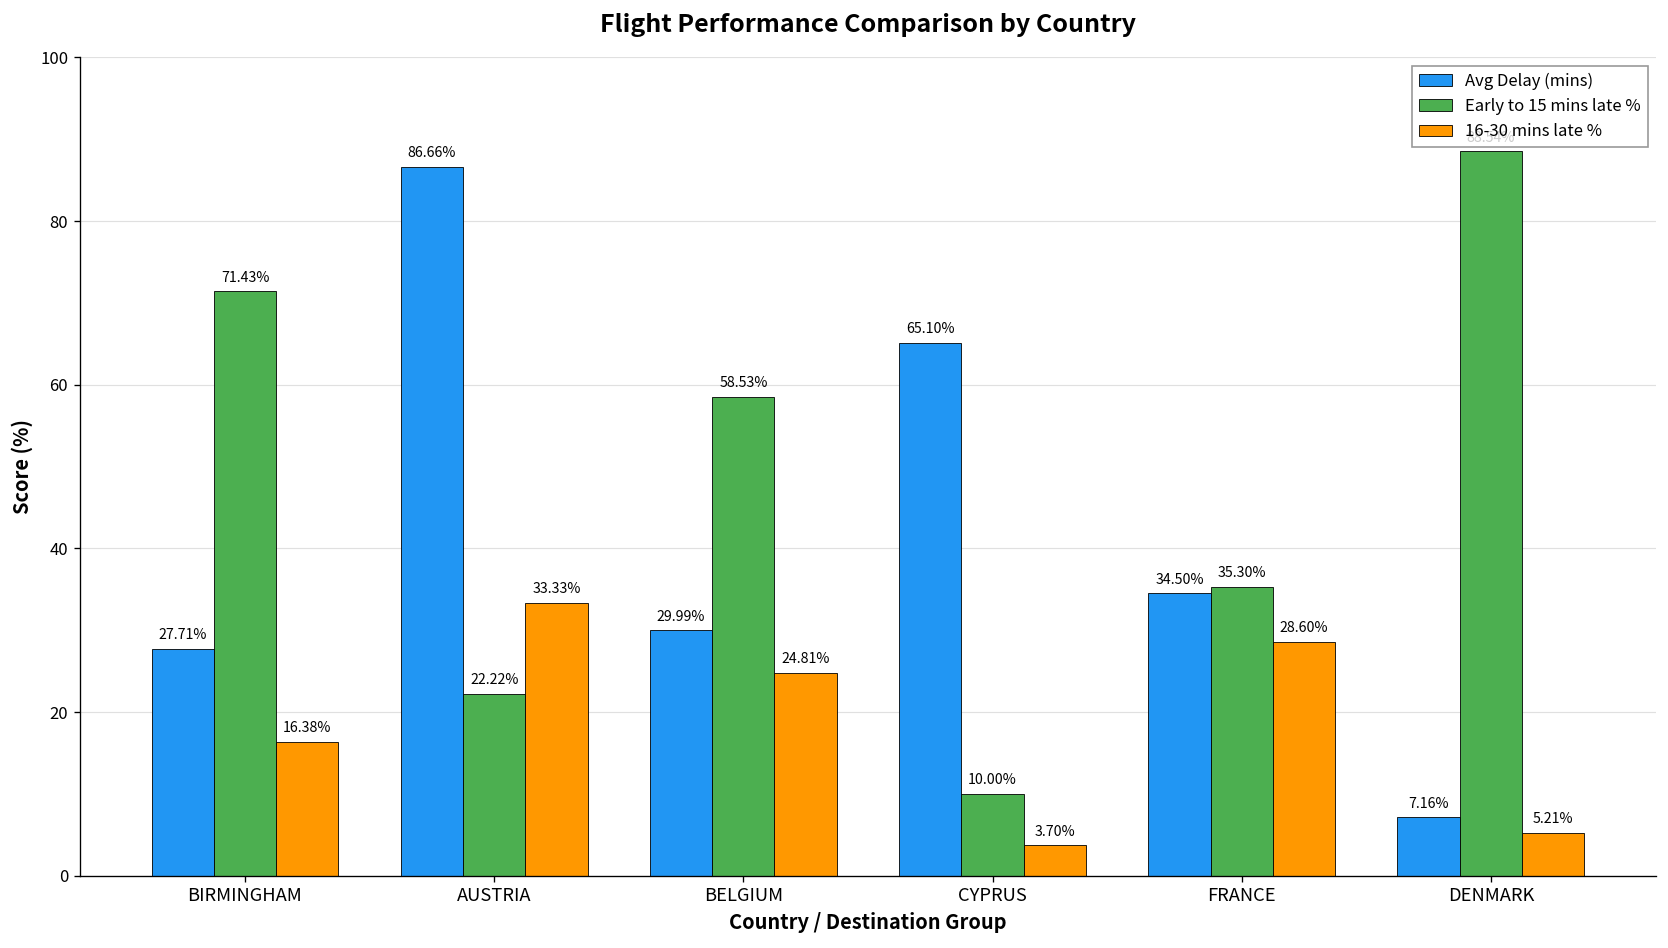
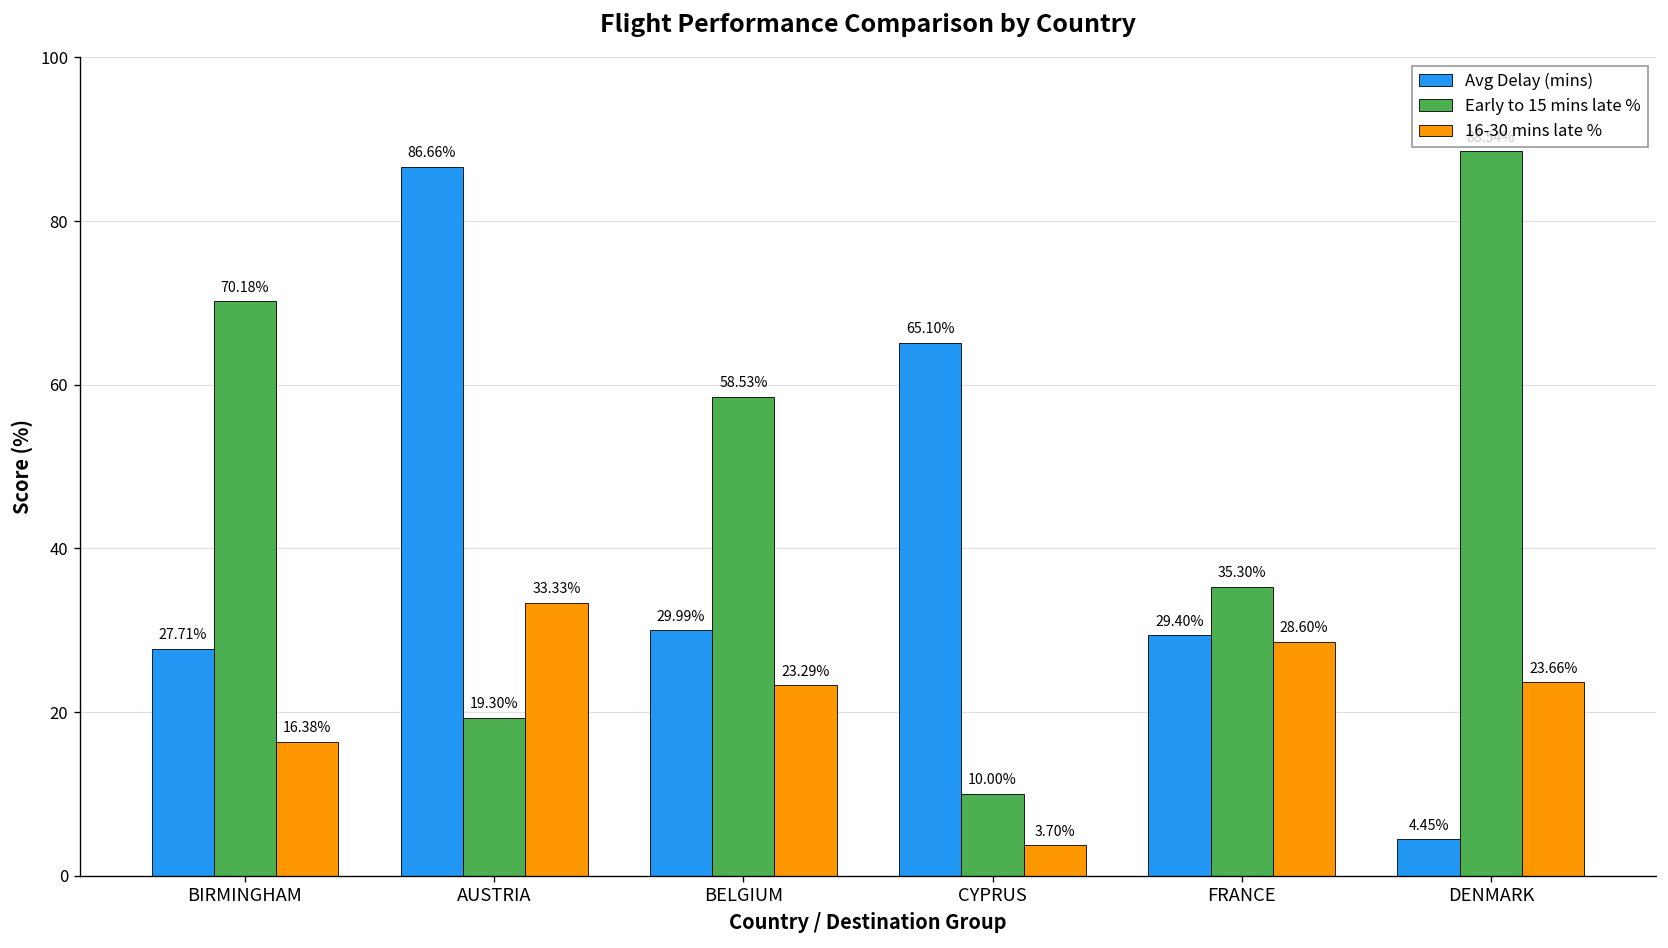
  {
    "Avg Delay (mins)": {
      "BIRMINGHAM": "27.71%",
      "AUSTRIA": "86.66%",
      "BELGIUM": "29.99%",
      "CYPRUS": "65.10%",
-     "FRANCE": "34.50%",
-     "DENMARK": "7.16%"
+     "FRANCE": "29.40%",
+     "DENMARK": "4.45%"
    },
    "Early to 15 mins late %": {
-     "BIRMINGHAM": "71.43%",
-     "AUSTRIA": "22.22%",
+     "BIRMINGHAM": "70.18%",
+     "AUSTRIA": "19.30%",
      "BELGIUM": "58.53%",
      "CYPRUS": "10.00%",
      "FRANCE": "35.30%"
    },
    "16-30 mins late %": {
      "BIRMINGHAM": "16.38%",
      "AUSTRIA": "33.33%",
-     "BELGIUM": "24.81%",
+     "BELGIUM": "23.29%",
      "CYPRUS": "3.70%",
      "FRANCE": "28.60%",
-     "DENMARK": "5.21%"
+     "DENMARK": "23.66%"
    }
  }
